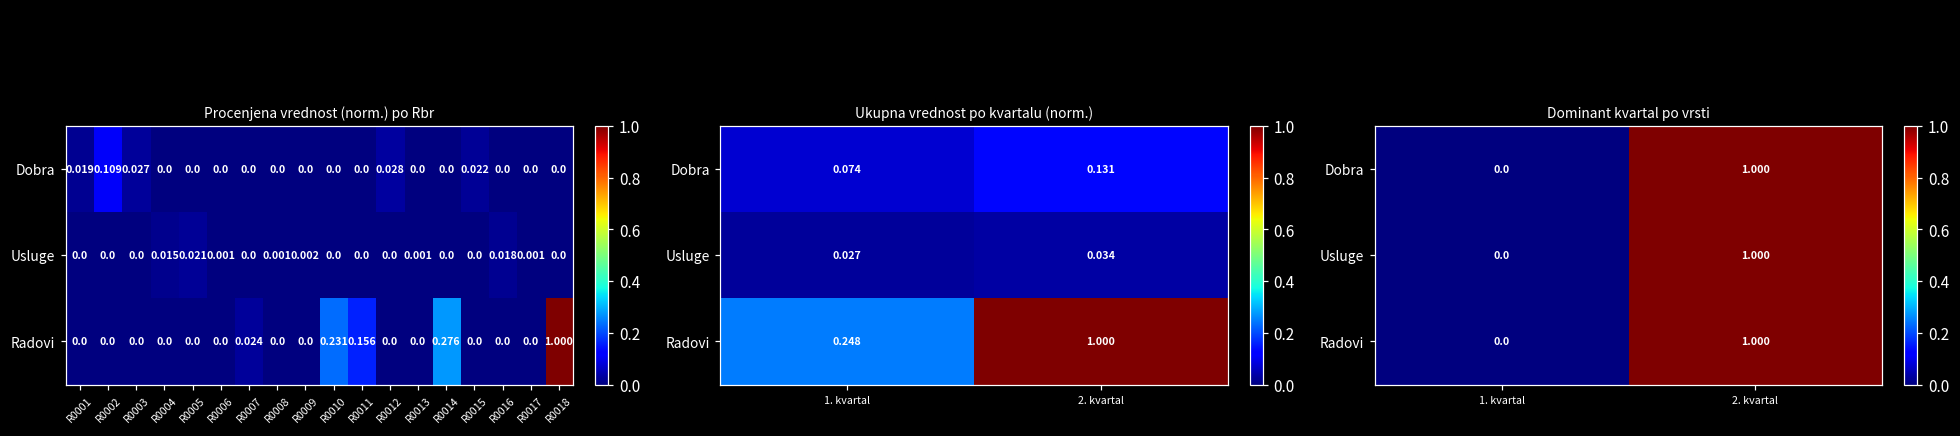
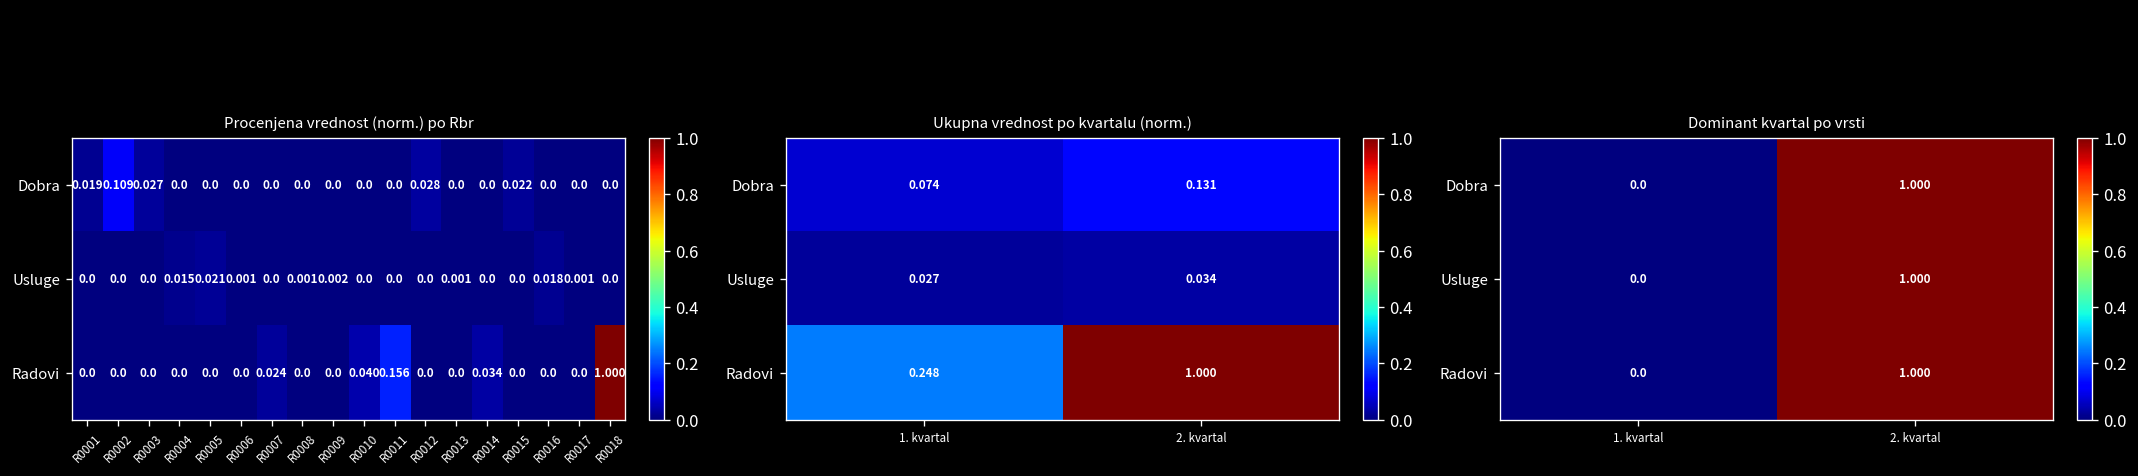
  {
    "Procenjena vrednost (norm.) po Rbr": {
      "Dobra": {
        "R0001": 0.019,
        "R0002": 0.109,
        "R0003": 0.027,
        "R0004": 0.0,
        "R0005": 0.0,
        "R0006": 0.0,
        "R0007": 0.0,
        "R0008": 0.0,
        "R0009": 0.0,
        "R0010": 0.0,
        "R0011": 0.0,
        "R0012": 0.028,
        "R0013": 0.0,
        "R0014": 0.0,
        "R0015": 0.022,
        "R0016": 0.0,
        "R0017": 0.0,
        "R0018": 0.0
      },
      "Usluge": {
        "R0001": 0.0,
        "R0002": 0.0,
        "R0003": 0.0,
        "R0004": 0.015,
        "R0005": 0.021,
        "R0006": 0.001,
        "R0007": 0.0,
        "R0008": 0.001,
        "R0009": 0.002,
        "R0010": 0.0,
        "R0011": 0.0,
        "R0012": 0.0,
        "R0013": 0.001,
        "R0014": 0.0,
        "R0015": 0.0,
        "R0016": 0.018,
        "R0017": 0.001,
        "R0018": 0.0
      },
      "Radovi": {
        "R0001": 0.0,
        "R0002": 0.0,
        "R0003": 0.0,
        "R0004": 0.0,
        "R0005": 0.0,
        "R0006": 0.0,
        "R0007": 0.024,
        "R0008": 0.0,
        "R0009": 0.0,
-       "R0010": 0.231,
+       "R0010": 0.040,
        "R0011": 0.156,
        "R0012": 0.0,
        "R0013": 0.0,
-       "R0014": 0.276,
+       "R0014": 0.034,
        "R0015": 0.0,
        "R0016": 0.0,
        "R0017": 0.0,
        "R0018": 1.000
      }
    },
    "Ukupna vrednost po kvartalu (norm.)": {
      "Dobra": {
        "1. kvartal": 0.074,
        "2. kvartal": 0.131
      },
      "Usluge": {
        "1. kvartal": 0.027,
        "2. kvartal": 0.034
      },
      "Radovi": {
        "1. kvartal": 0.248,
        "2. kvartal": 1.000
      }
    },
    "Dominant kvartal po vrsti": {
      "Dobra": {
        "1. kvartal": 0.0,
        "2. kvartal": 1.000
      },
      "Usluge": {
        "1. kvartal": 0.0,
        "2. kvartal": 1.000
      },
      "Radovi": {
        "1. kvartal": 0.0,
        "2. kvartal": 1.000
      }
    }
  }
